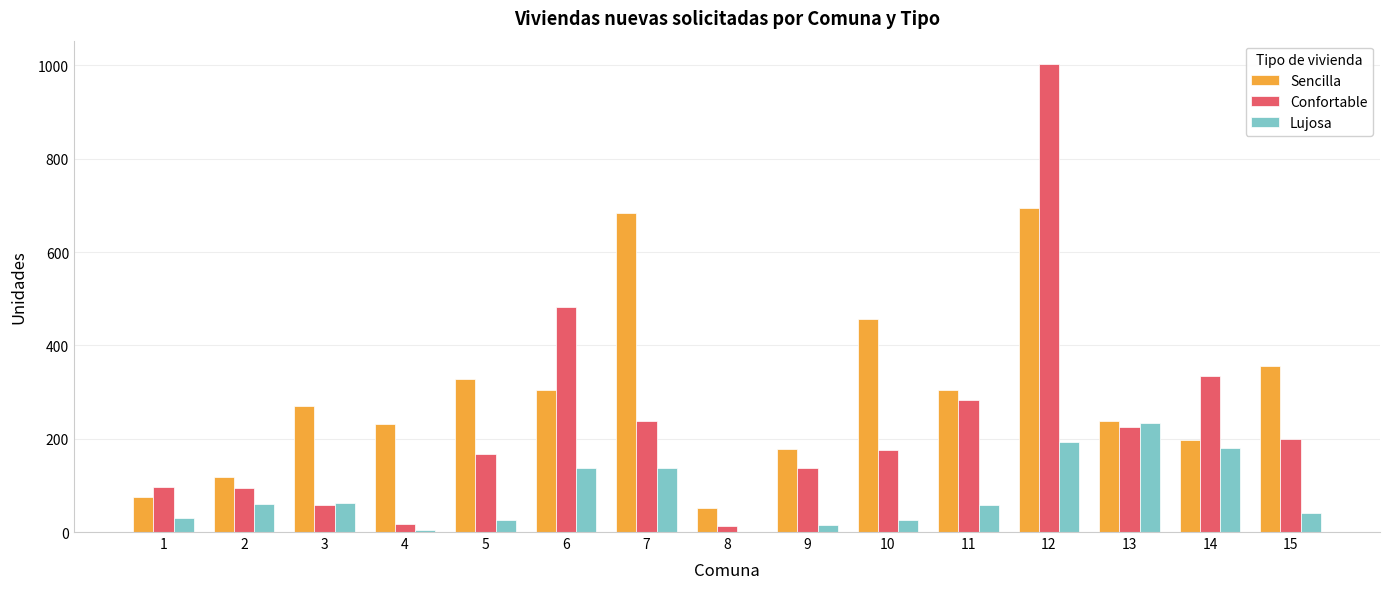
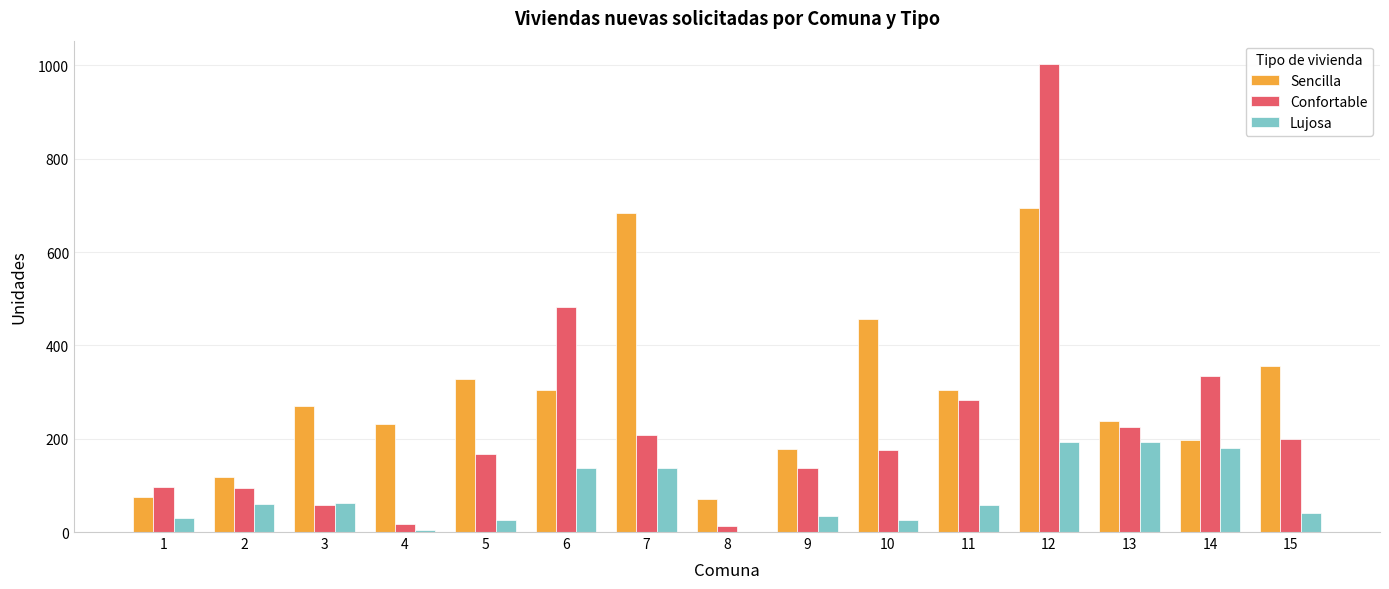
  {
    "Sencilla": {
      "1": 80,
      "2": 120,
      "3": 270,
      "4": 230,
      "5": 330,
      "6": 300,
      "7": 680,
-     "8": 50,
+     "8": 70,
      "9": 180,
      "10": 460,
      "11": 300,
      "12": 690,
      "13": 240,
      "14": 200,
      "15": 360
    },
    "Confortable": {
      "1": 100,
      "2": 100,
      "3": 60,
      "4": 20,
      "5": 170,
      "6": 480,
-     "7": 240,
+     "7": 210,
      "8": 10,
      "9": 140,
      "10": 180,
      "11": 280,
      "12": 1000,
      "13": 230,
      "14": 340,
      "15": 200
    },
    "Lujosa": {
      "1": 30,
      "2": 60,
      "3": 60,
      "5": 30,
      "6": 140,
      "7": 140,
      "8": 0,
-     "9": 20,
+     "9": 30,
      "10": 30,
      "11": 60,
      "12": 190,
-     "13": 230,
+     "13": 190,
      "14": 180,
      "15": 40
    }
  }
